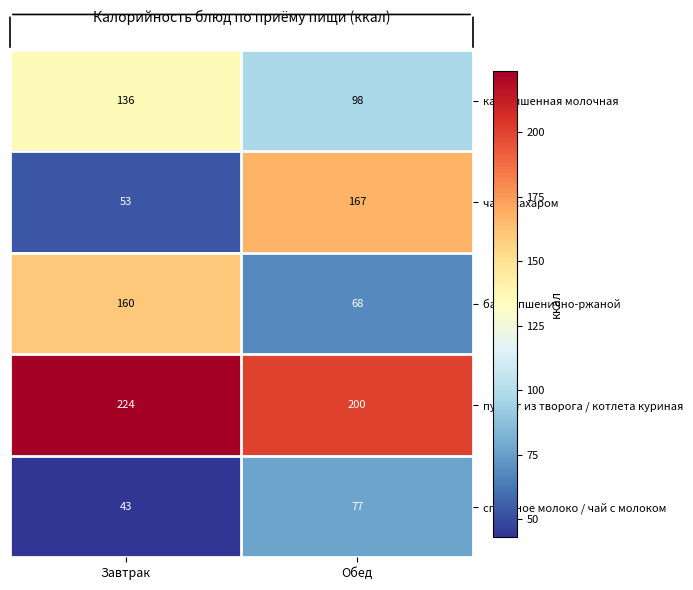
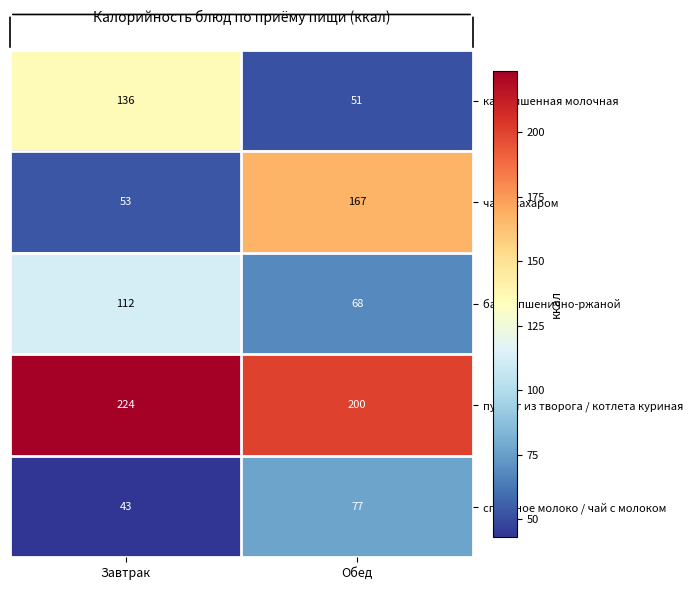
  {
    "каша пшенная молочная": {
      "Завтрак": 136,
-     "Обед": 98
+     "Обед": 51
    },
    "батон пшенично-ржаной": {
-     "Завтрак": 160,
+     "Завтрак": 112,
      "Обед": 68
    },
    "пудинг из творога / котлета куриная": {
      "Завтрак": 224,
      "Обед": 200
    },
    "сгущеное молоко / чай с молоком": {
      "Завтрак": 43,
      "Обед": 77
    }
  }
